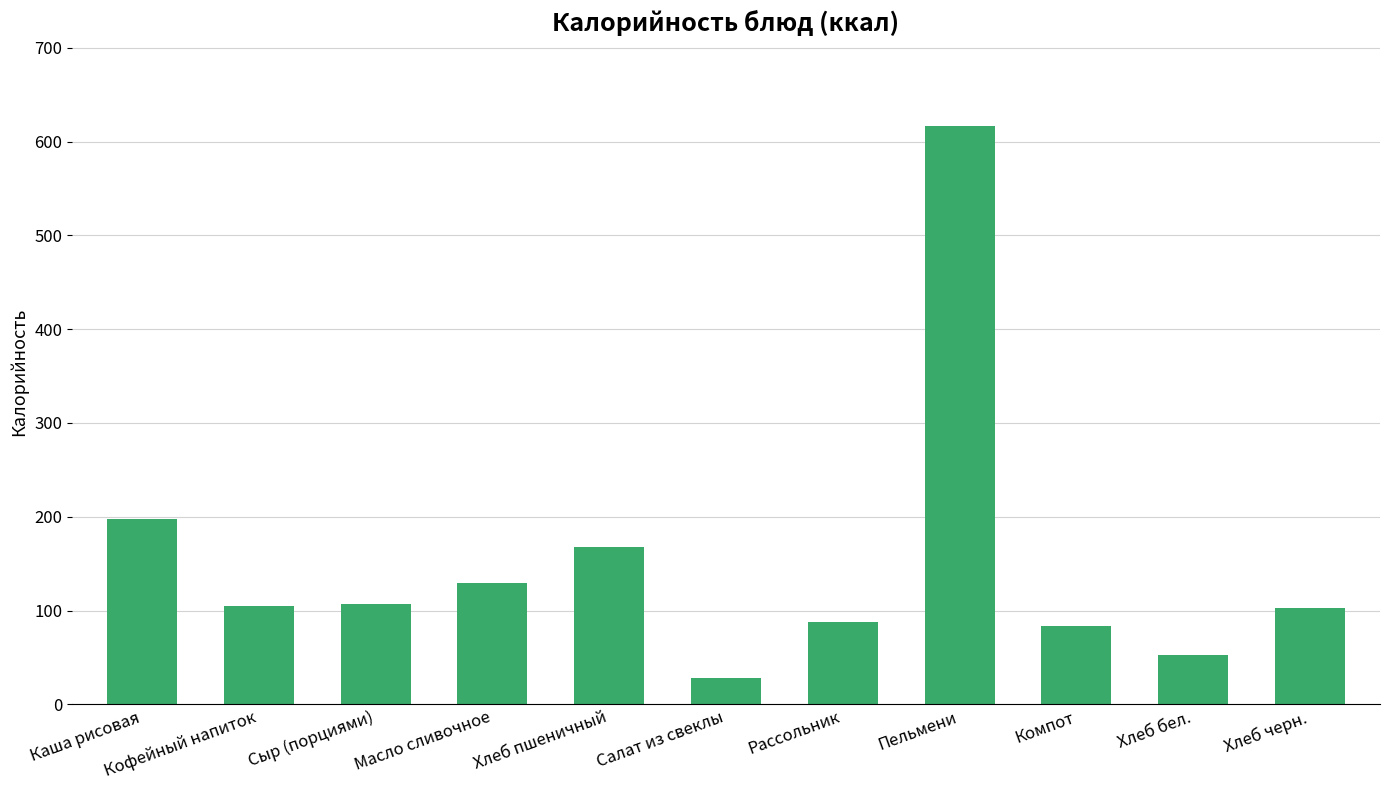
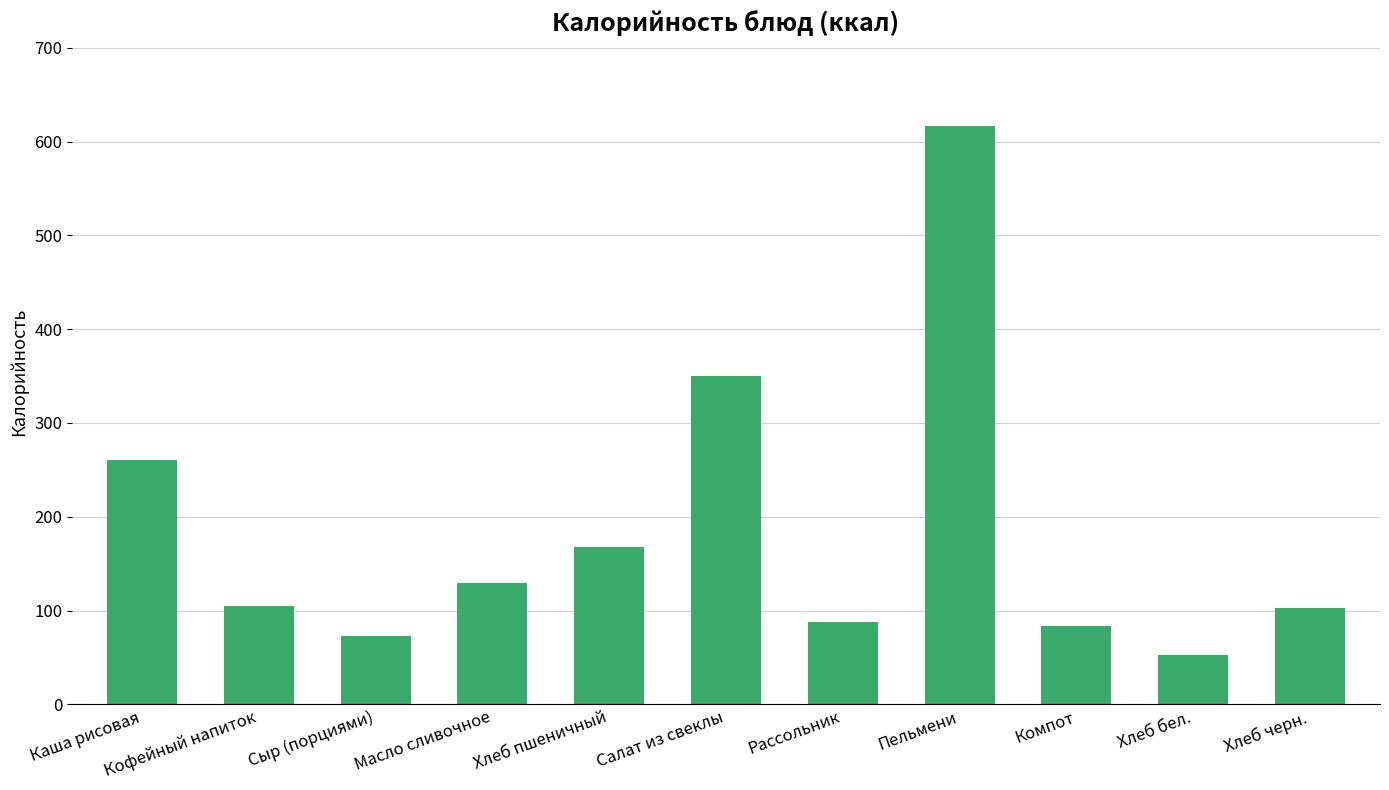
  {
-   "Каша рисовая": 200,
+   "Каша рисовая": 260,
    "Кофейный напиток": 100,
-   "Сыр (порциями)": 110,
+   "Сыр (порциями)": 70,
    "Масло сливочное": 130,
    "Хлеб пшеничный": 170,
-   "Салат из свеклы": 30,
+   "Салат из свеклы": 350,
    "Рассольник": 90,
    "Пельмени": 620,
    "Компот": 80,
    "Хлеб бел.": 50,
    "Хлеб черн.": 100
  }
